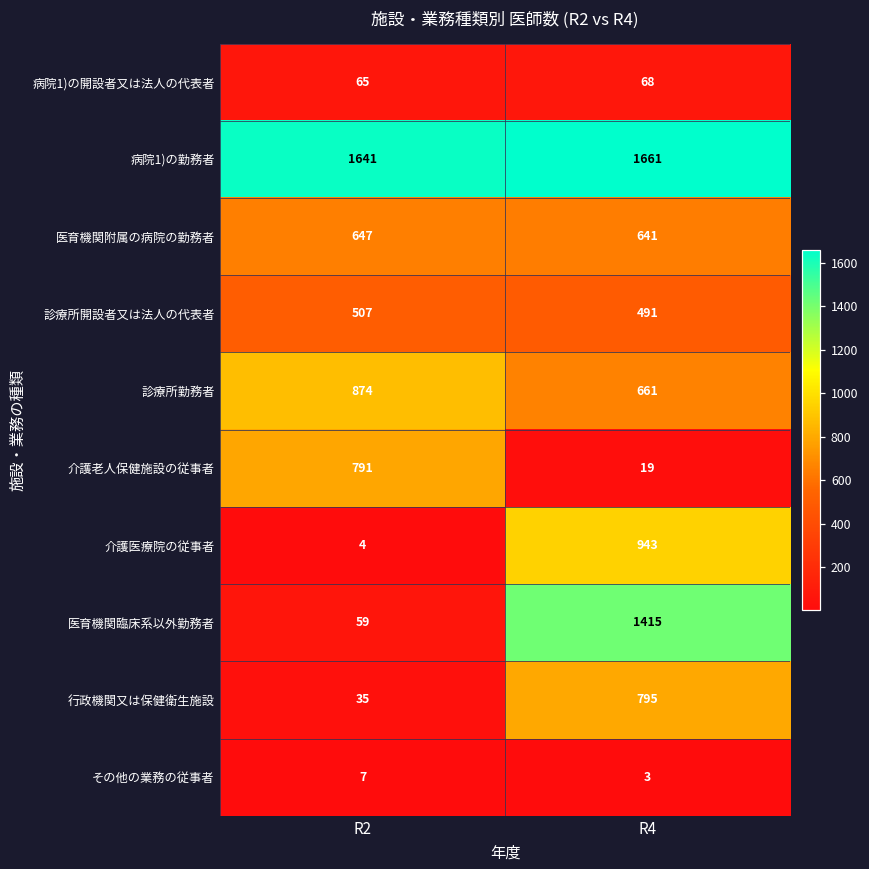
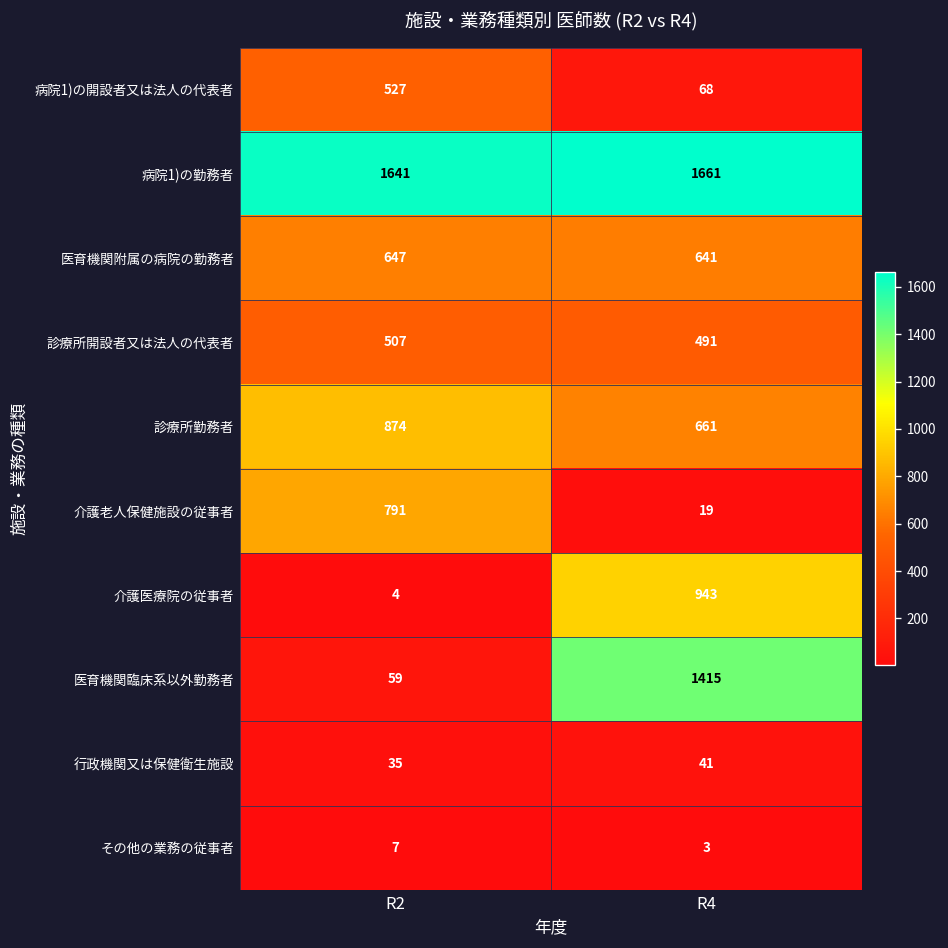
  {
    "病院1)の開設者又は法人の代表者": {
-     "R2": 65,
+     "R2": 527,
      "R4": 68
    },
    "病院1)の勤務者": {
      "R2": 1641,
      "R4": 1661
    },
    "医育機関附属の病院の勤務者": {
      "R2": 647,
      "R4": 641
    },
    "診療所開設者又は法人の代表者": {
      "R2": 507,
      "R4": 491
    },
    "診療所勤務者": {
      "R2": 874,
      "R4": 661
    },
    "介護老人保健施設の従事者": {
      "R2": 791,
      "R4": 19
    },
    "介護医療院の従事者": {
      "R2": 4,
      "R4": 943
    },
    "医育機関臨床系以外勤務者": {
      "R2": 59,
      "R4": 1415
    },
    "行政機関又は保健衛生施設": {
      "R2": 35,
-     "R4": 795
+     "R4": 41
    },
    "その他の業務の従事者": {
      "R2": 7,
      "R4": 3
    }
  }
